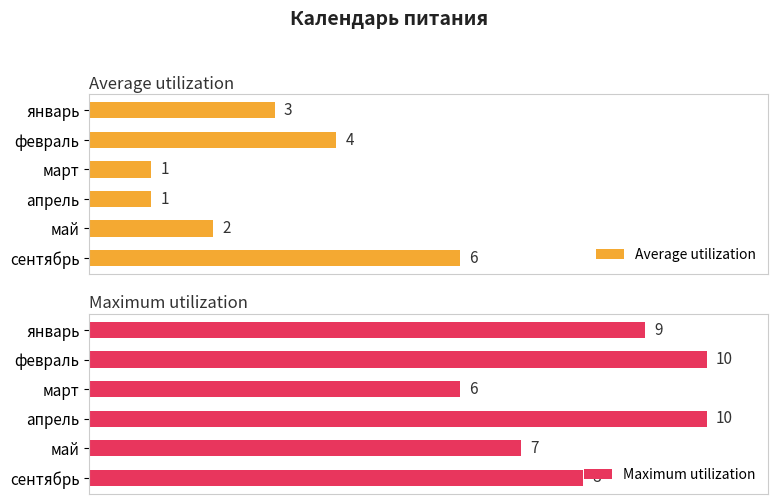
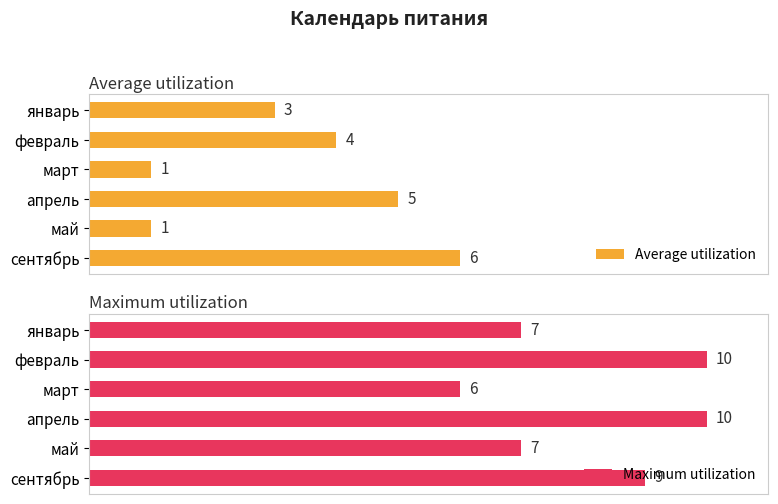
  {
    "Average utilization": {
      "январь": 3,
      "февраль": 4,
      "март": 1,
-     "апрель": 1,
-     "май": 2,
+     "апрель": 5,
+     "май": 1,
      "сентябрь": 6
    },
    "Maximum utilization": {
-     "январь": 9,
+     "январь": 7,
      "февраль": 10,
      "март": 6,
      "апрель": 10,
      "май": 7,
-     "сентябрь": 8
+     "сентябрь": 9
    }
  }
